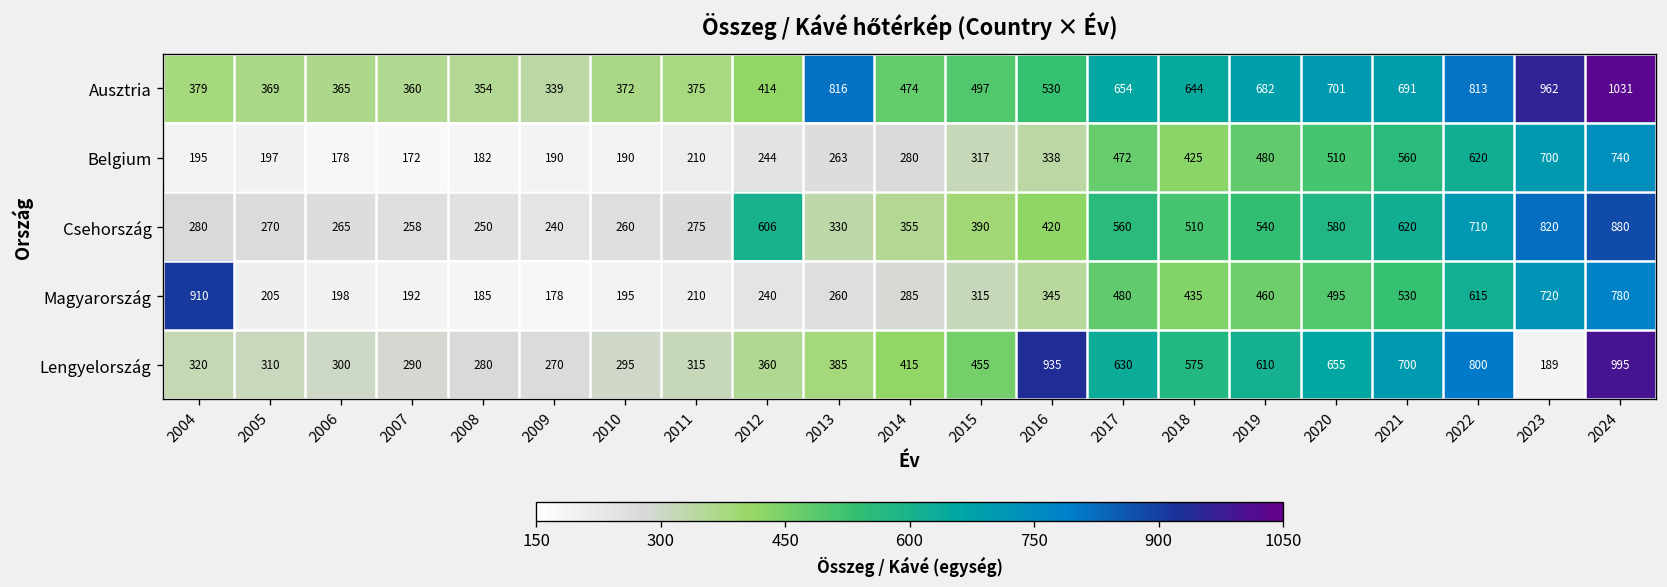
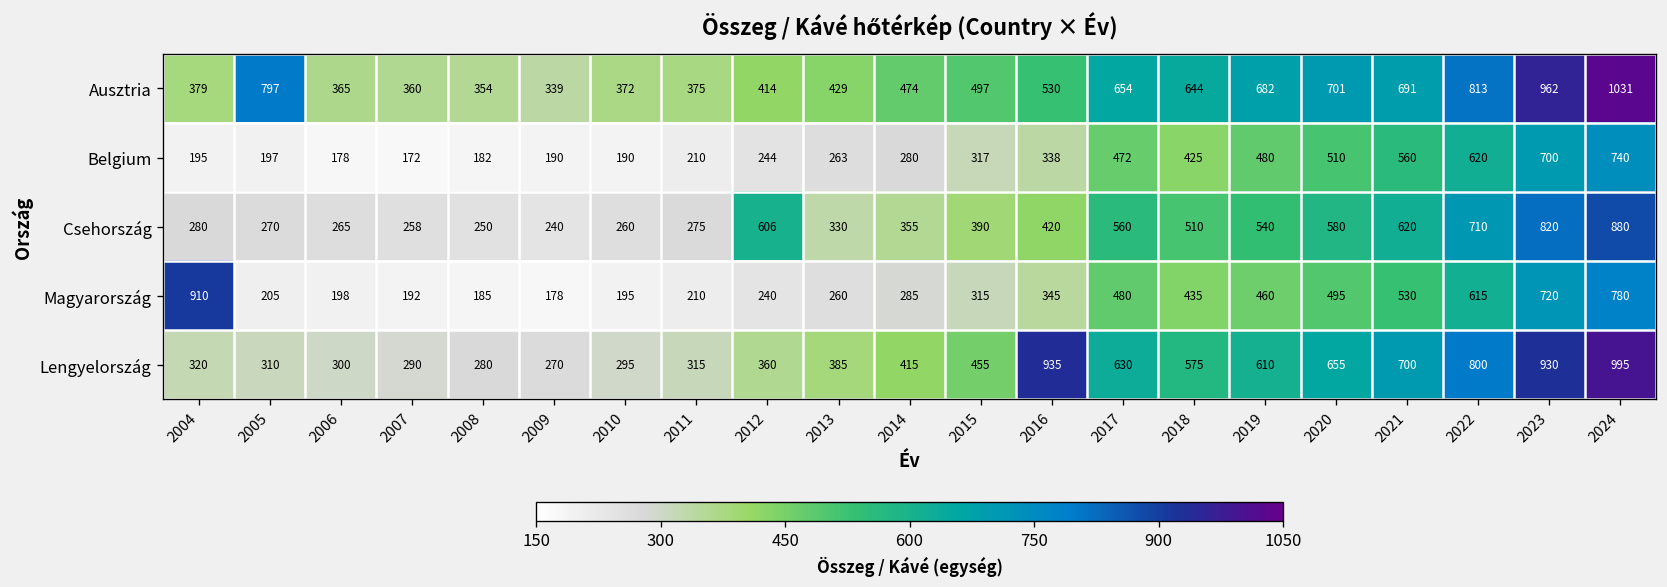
  {
    "Ausztria": {
      "2004": 379,
-     "2005": 369,
+     "2005": 797,
      "2006": 365,
      "2007": 360,
      "2008": 354,
      "2009": 339,
      "2010": 372,
      "2011": 375,
      "2012": 414,
-     "2013": 816,
+     "2013": 429,
      "2014": 474,
      "2015": 497,
      "2016": 530,
      "2017": 654,
      "2018": 644,
      "2019": 682,
      "2020": 701,
      "2021": 691,
      "2022": 813,
      "2023": 962,
      "2024": 1031
    },
    "Belgium": {
      "2004": 195,
      "2005": 197,
      "2006": 178,
      "2007": 172,
      "2008": 182,
      "2009": 190,
      "2010": 190,
      "2011": 210,
      "2012": 244,
      "2013": 263,
      "2014": 280,
      "2015": 317,
      "2016": 338,
      "2017": 472,
      "2018": 425,
      "2019": 480,
      "2020": 510,
      "2021": 560,
      "2022": 620,
      "2023": 700,
      "2024": 740
    },
    "Csehország": {
      "2004": 280,
      "2005": 270,
      "2006": 265,
      "2007": 258,
      "2008": 250,
      "2009": 240,
      "2010": 260,
      "2011": 275,
      "2012": 606,
      "2013": 330,
      "2014": 355,
      "2015": 390,
      "2016": 420,
      "2017": 560,
      "2018": 510,
      "2019": 540,
      "2020": 580,
      "2021": 620,
      "2022": 710,
      "2023": 820,
      "2024": 880
    },
    "Magyarország": {
      "2004": 910,
      "2005": 205,
      "2006": 198,
      "2007": 192,
      "2008": 185,
      "2009": 178,
      "2010": 195,
      "2011": 210,
      "2012": 240,
      "2013": 260,
      "2014": 285,
      "2015": 315,
      "2016": 345,
      "2017": 480,
      "2018": 435,
      "2019": 460,
      "2020": 495,
      "2021": 530,
      "2022": 615,
      "2023": 720,
      "2024": 780
    },
    "Lengyelország": {
      "2004": 320,
      "2005": 310,
      "2006": 300,
      "2007": 290,
      "2008": 280,
      "2009": 270,
      "2010": 295,
      "2011": 315,
      "2012": 360,
      "2013": 385,
      "2014": 415,
      "2015": 455,
      "2016": 935,
      "2017": 630,
      "2018": 575,
      "2019": 610,
      "2020": 655,
      "2021": 700,
      "2022": 800,
-     "2023": 189,
+     "2023": 930,
      "2024": 995
    }
  }
